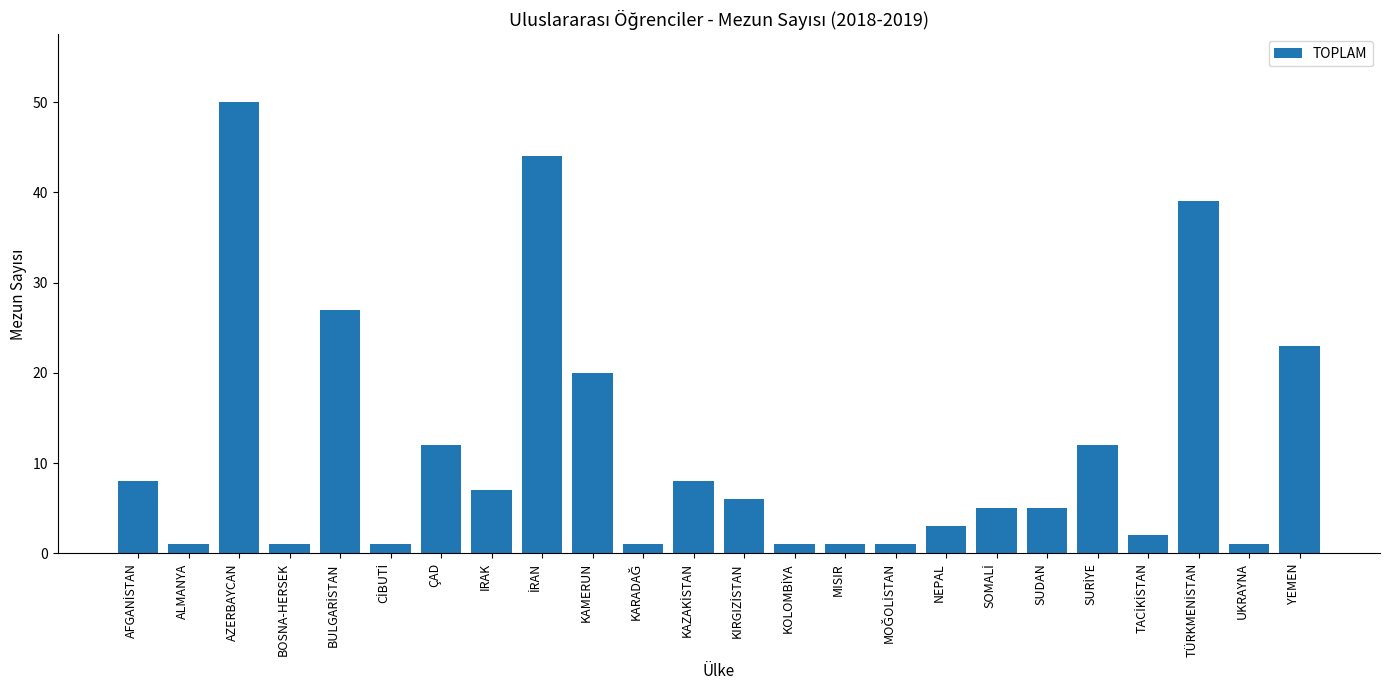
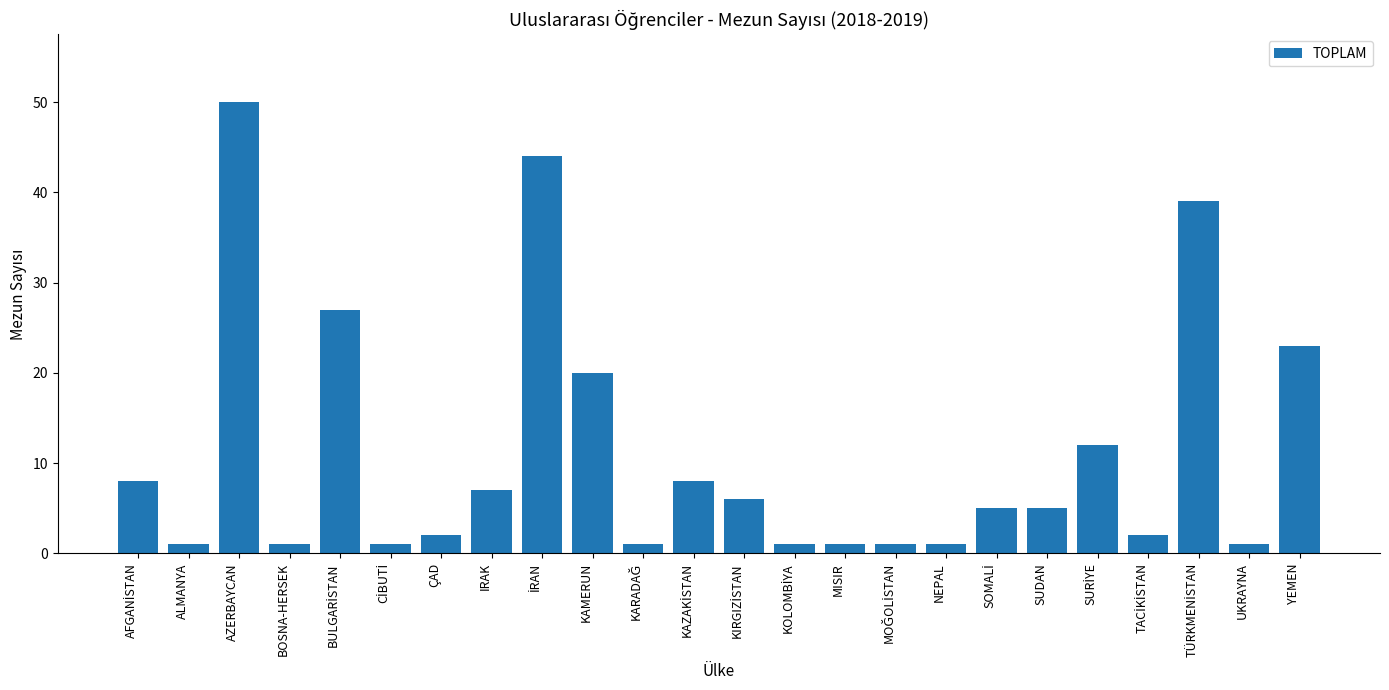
  {
    "AFGANİSTAN": 8,
    "ALMANYA": 1,
    "AZERBAYCAN": 50,
    "BOSNA-HERSEK": 1,
    "BULGARİSTAN": 27,
    "CİBUTİ": 1,
-   "ÇAD": 12,
+   "ÇAD": 2,
    "IRAK": 7,
    "İRAN": 44,
    "KAMERUN": 20,
    "KARADAĞ": 1,
    "KAZAKİSTAN": 8,
    "KIRGIZİSTAN": 6,
    "KOLOMBİYA": 1,
    "MISIR": 1,
    "MOĞOLİSTAN": 1,
-   "NEPAL": 3,
+   "NEPAL": 1,
    "SOMALİ": 5,
    "SUDAN": 5,
    "SURİYE": 12,
    "TACİKİSTAN": 2,
    "TÜRKMENİSTAN": 39,
    "UKRAYNA": 1,
    "YEMEN": 23
  }
